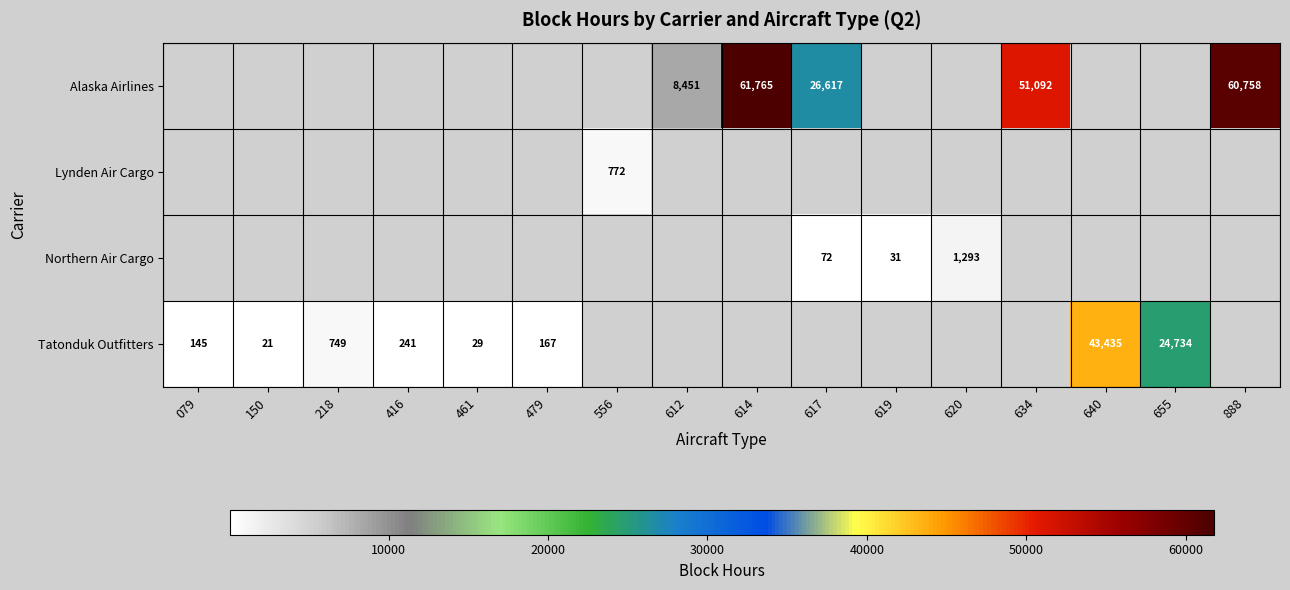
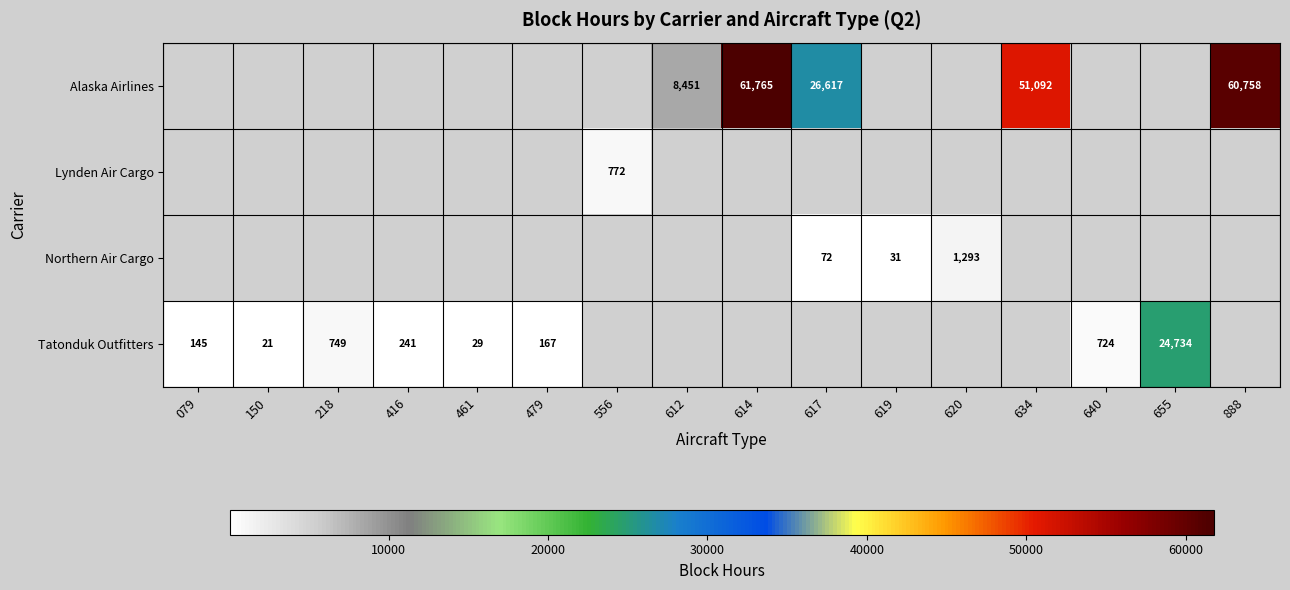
  {
    "Alaska Airlines": {
      "612": "8,451",
      "614": "61,765",
      "617": "26,617",
      "634": "51,092",
      "888": "60,758"
    },
    "Lynden Air Cargo": {
      "556": "772"
    },
    "Northern Air Cargo": {
      "617": "72",
      "619": "31",
      "620": "1,293"
    },
    "Tatonduk Outfitters": {
      "079": "145",
      "150": "21",
      "218": "749",
      "416": "241",
      "461": "29",
      "479": "167",
-     "640": "43,435",
+     "640": "724",
      "655": "24,734"
    }
  }
